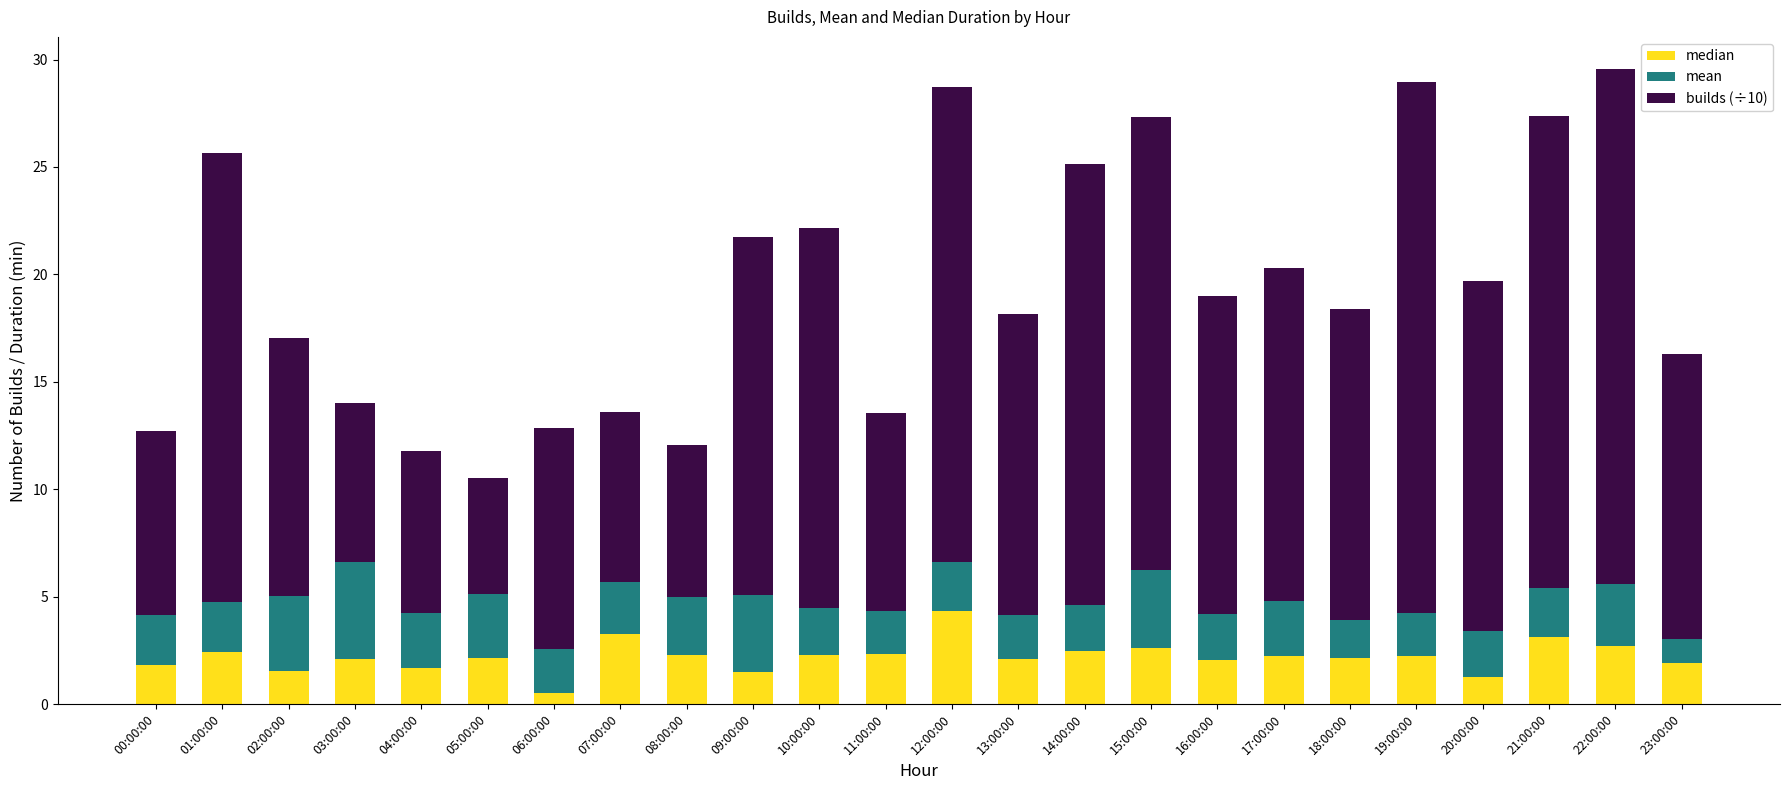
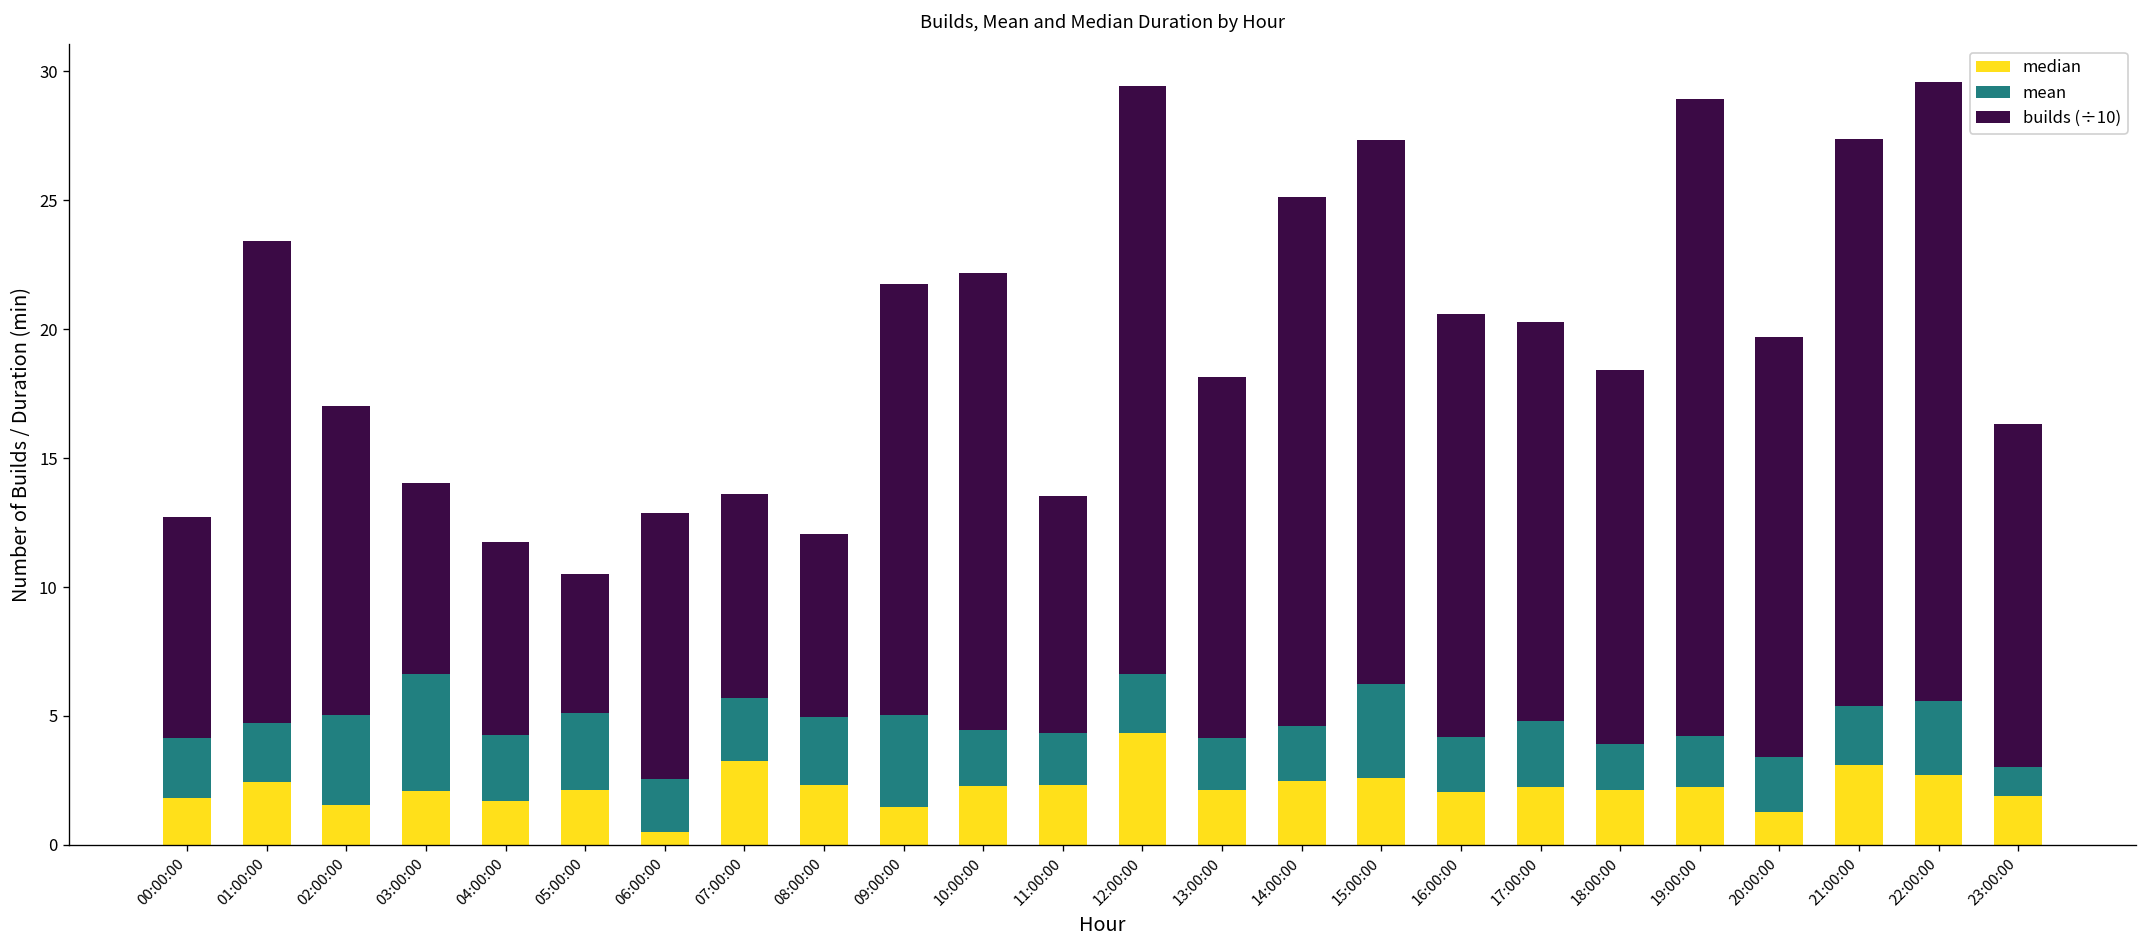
  {
    "median": {
      "00:00:00": 1.8,
      "01:00:00": 2.4,
      "02:00:00": 1.5,
      "03:00:00": 2.1,
      "04:00:00": 1.7,
      "05:00:00": 2.1,
      "06:00:00": 0.5,
      "07:00:00": 3.3,
      "08:00:00": 2.3,
      "09:00:00": 1.5,
      "10:00:00": 2.3,
      "11:00:00": 2.3,
      "12:00:00": 4.4,
      "13:00:00": 2.1,
      "14:00:00": 2.5,
      "15:00:00": 2.6,
      "16:00:00": 2.0,
      "17:00:00": 2.3,
      "18:00:00": 2.1,
      "19:00:00": 2.3,
      "20:00:00": 1.3,
      "21:00:00": 3.1,
      "22:00:00": 2.7,
      "23:00:00": 1.9
    },
    "builds (÷10)": {
      "00:00:00": 8.6,
-     "01:00:00": 20.9,
+     "01:00:00": 18.7,
      "02:00:00": 12.0,
      "03:00:00": 7.4,
      "04:00:00": 7.5,
      "05:00:00": 5.4,
      "06:00:00": 10.3,
      "07:00:00": 7.9,
      "08:00:00": 7.1,
      "09:00:00": 16.7,
      "10:00:00": 17.7,
      "11:00:00": 9.2,
-     "12:00:00": 22.1,
+     "12:00:00": 22.8,
      "13:00:00": 14.0,
      "14:00:00": 20.5,
      "15:00:00": 21.1,
-     "16:00:00": 14.8,
+     "16:00:00": 16.4,
      "17:00:00": 15.5,
      "18:00:00": 14.5,
      "19:00:00": 24.7,
      "20:00:00": 16.3,
      "21:00:00": 22.0,
      "22:00:00": 24.0,
      "23:00:00": 13.3
    }
  }
